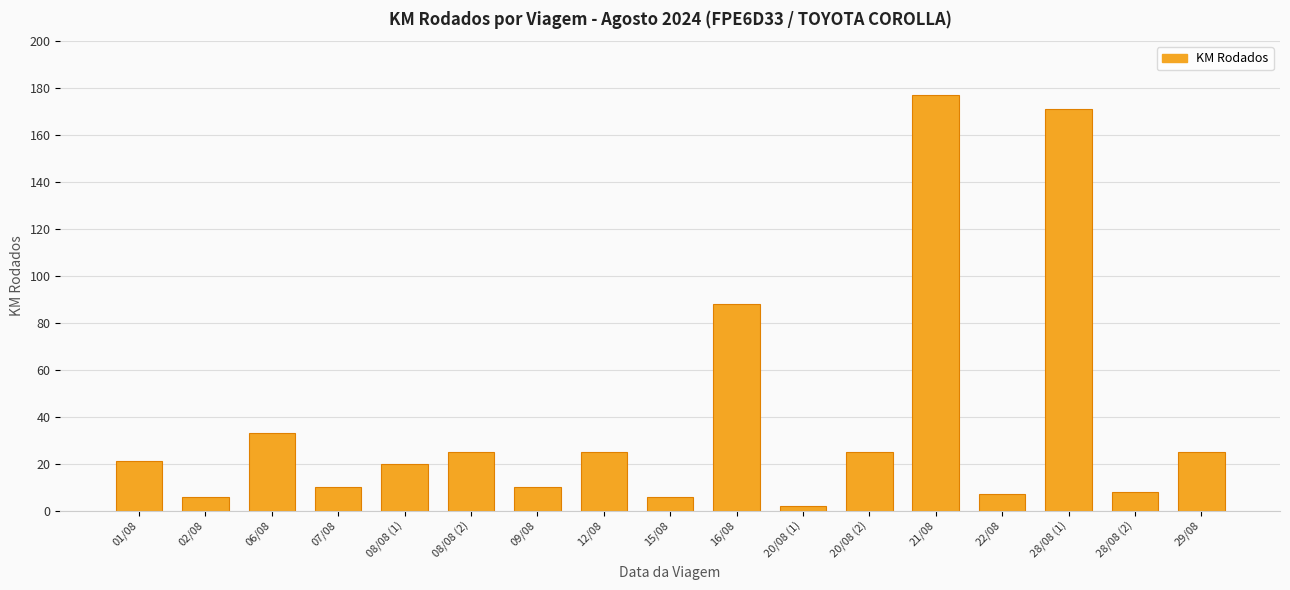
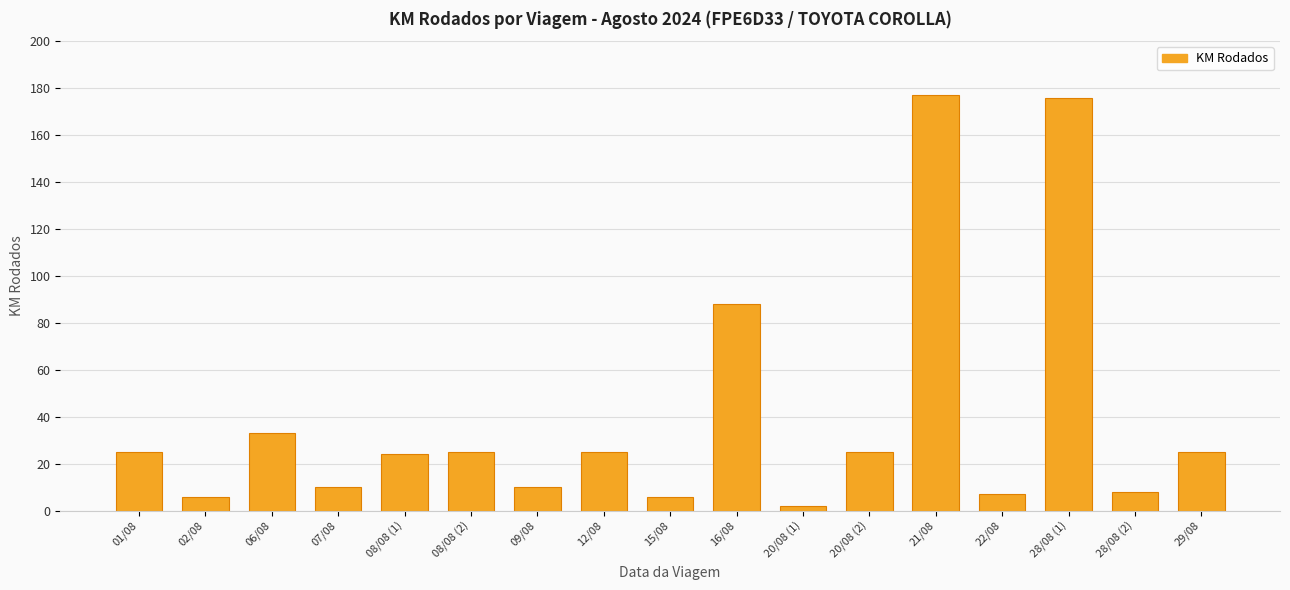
  {
-   "01/08": 21,
+   "01/08": 25,
    "02/08": 6,
    "06/08": 33,
    "07/08": 10,
-   "08/08 (1)": 20,
+   "08/08 (1)": 24,
    "08/08 (2)": 25,
    "09/08": 10,
    "12/08": 25,
    "15/08": 6,
    "16/08": 88,
    "20/08 (1)": 2,
    "20/08 (2)": 25,
    "21/08": 177,
    "22/08": 7,
-   "28/08 (1)": 171,
+   "28/08 (1)": 176,
    "28/08 (2)": 8,
    "29/08": 25
  }
